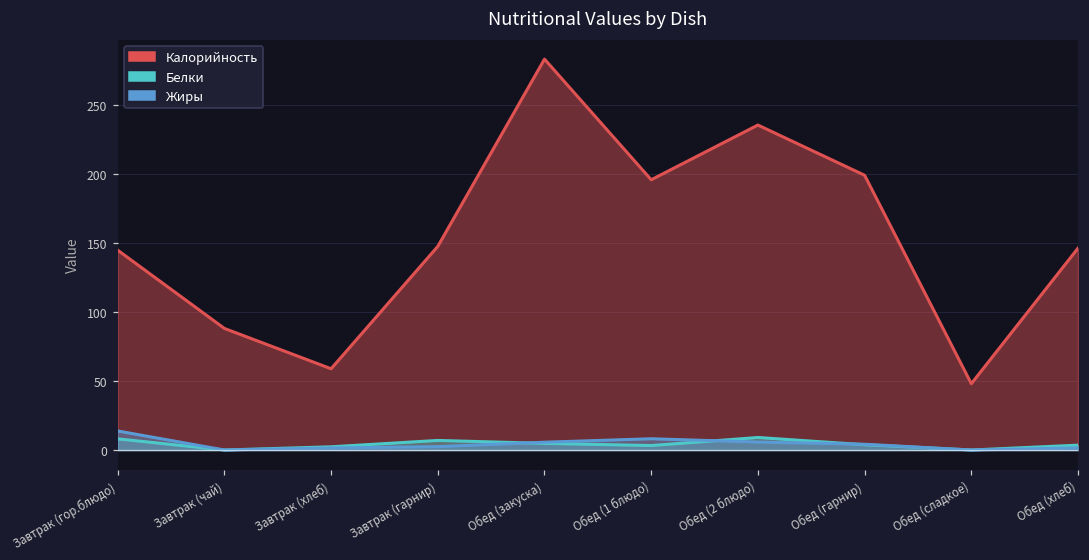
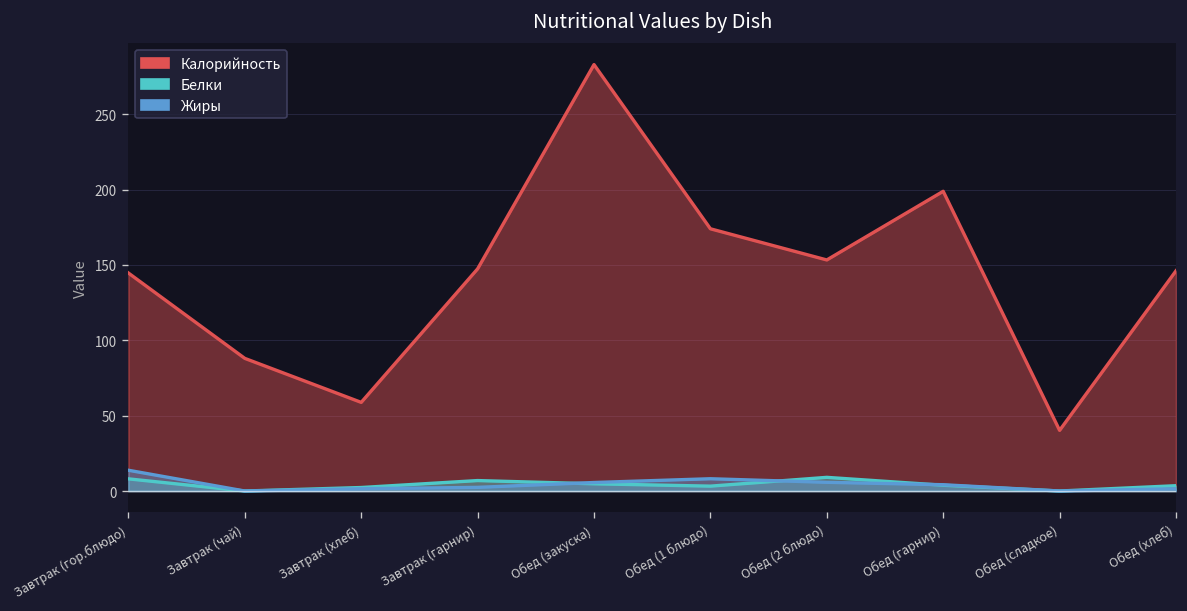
  {
    "Калорийность": {
      "Завтрак (гор.блюдо)": 145,
      "Завтрак (чай)": 88,
      "Завтрак (хлеб)": 59,
      "Завтрак (гарнир)": 147,
      "Обед (закуска)": 283,
-     "Обед (1 блюдо)": 196,
-     "Обед (2 блюдо)": 235,
+     "Обед (1 блюдо)": 174,
+     "Обед (2 блюдо)": 153,
      "Обед (гарнир)": 199,
-     "Обед (сладкое)": 48,
+     "Обед (сладкое)": 40,
      "Обед (хлеб)": 146
    }
  }
